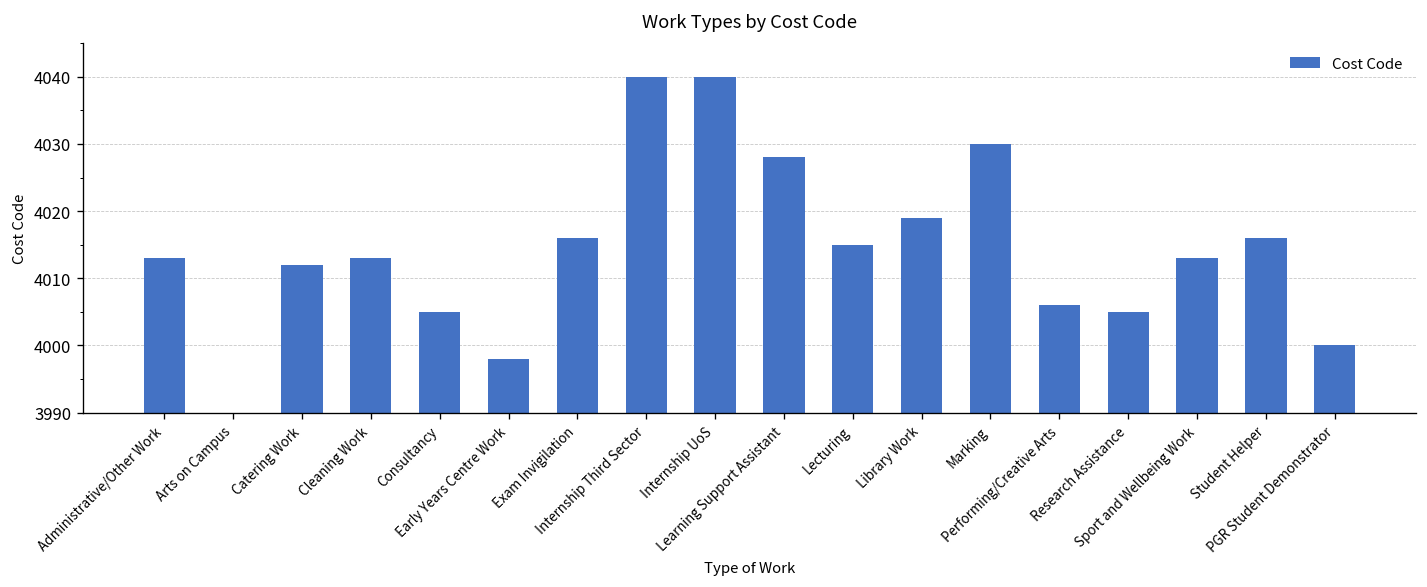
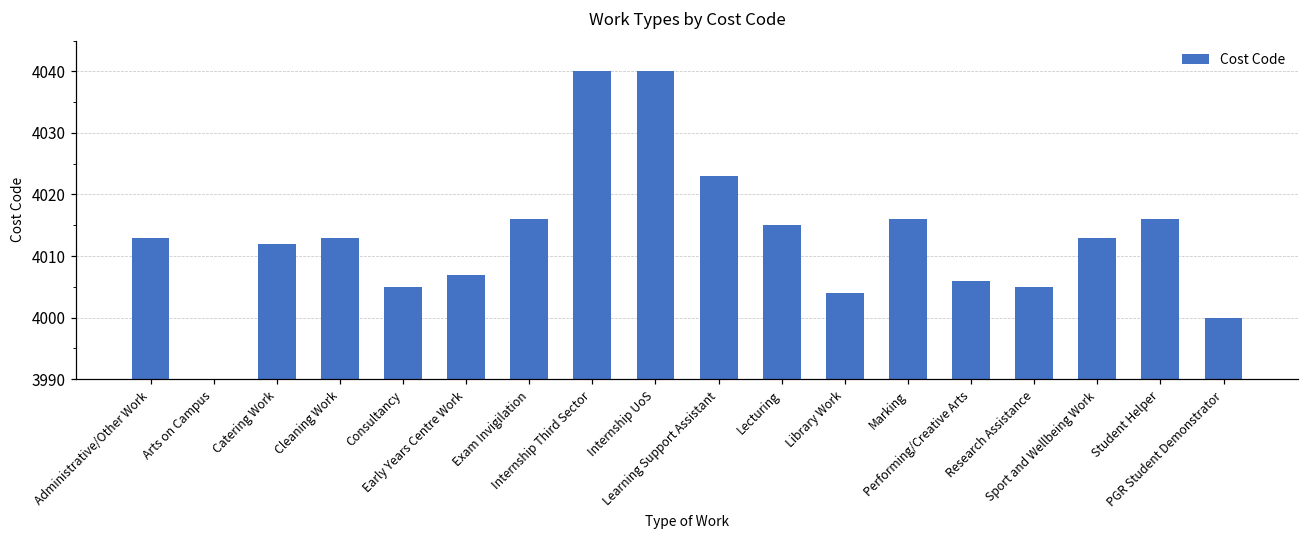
  {
    "Administrative/Other Work": 4013,
    "Arts on Campus": 3990,
    "Catering Work": 4012,
    "Cleaning Work": 4013,
    "Consultancy": 4005,
-   "Early Years Centre Work": 3998,
+   "Early Years Centre Work": 4007,
    "Exam Invigilation": 4016,
    "Internship Third Sector": 4040,
    "Internship UoS": 4040,
-   "Learning Support Assistant": 4028,
+   "Learning Support Assistant": 4023,
    "Lecturing": 4015,
-   "Library Work": 4019,
-   "Marking": 4030,
+   "Library Work": 4004,
+   "Marking": 4016,
    "Performing/Creative Arts": 4006,
    "Research Assistance": 4005,
    "Sport and Wellbeing Work": 4013,
    "Student Helper": 4016,
    "PGR Student Demonstrator": 4000
  }
